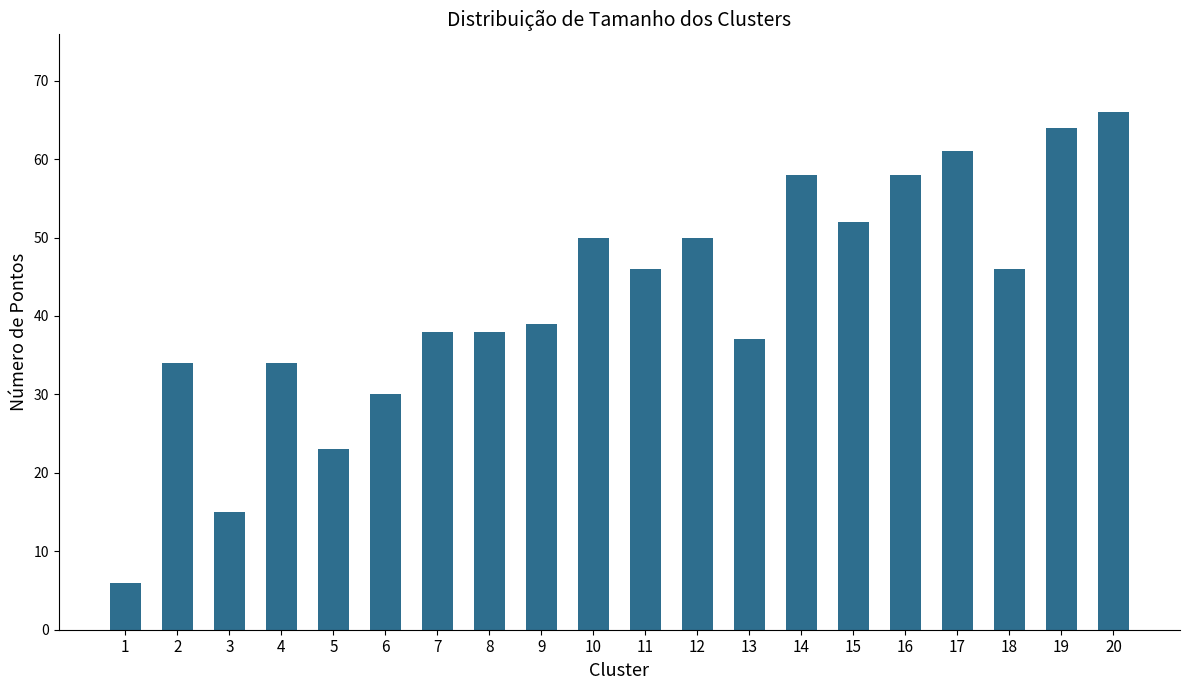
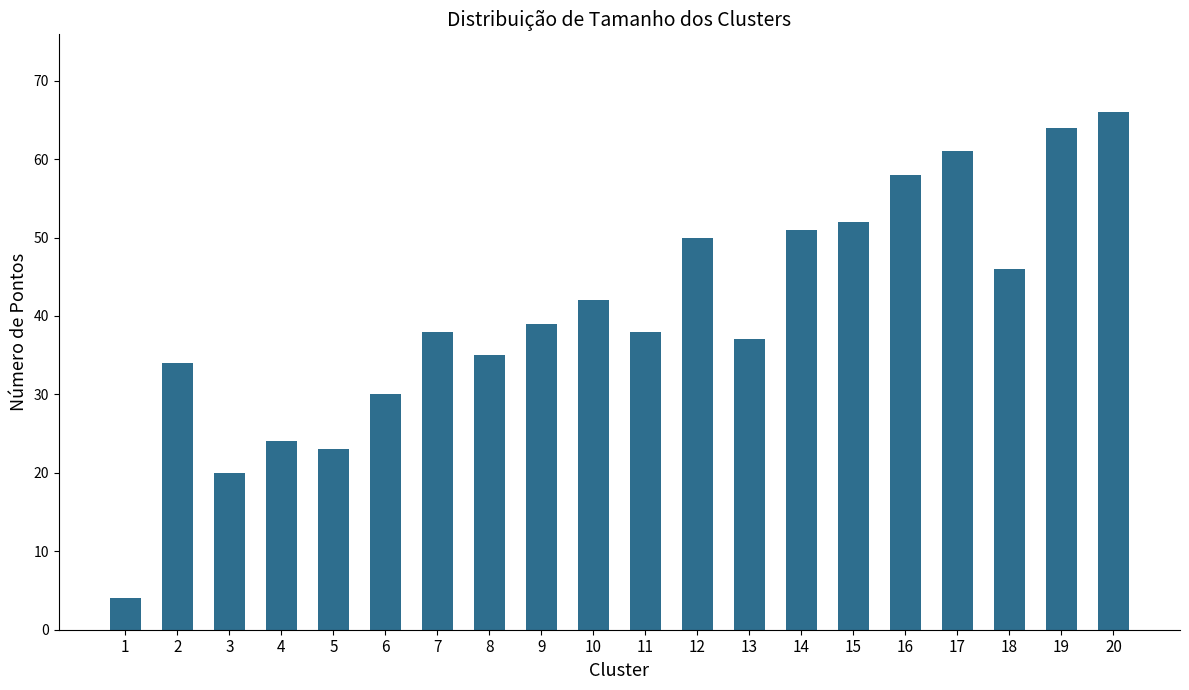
  {
-   "1": 6,
+   "1": 4,
    "2": 34,
-   "3": 15,
-   "4": 34,
+   "3": 20,
+   "4": 24,
    "5": 23,
    "6": 30,
    "7": 38,
-   "8": 38,
+   "8": 35,
    "9": 39,
-   "10": 50,
-   "11": 46,
+   "10": 42,
+   "11": 38,
    "12": 50,
    "13": 37,
-   "14": 58,
+   "14": 51,
    "15": 52,
    "16": 58,
    "17": 61,
    "18": 46,
    "19": 64,
    "20": 66
  }
